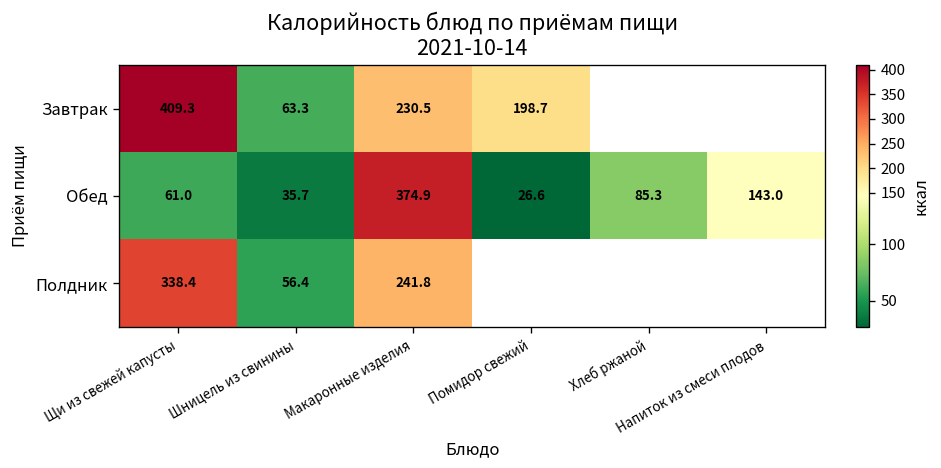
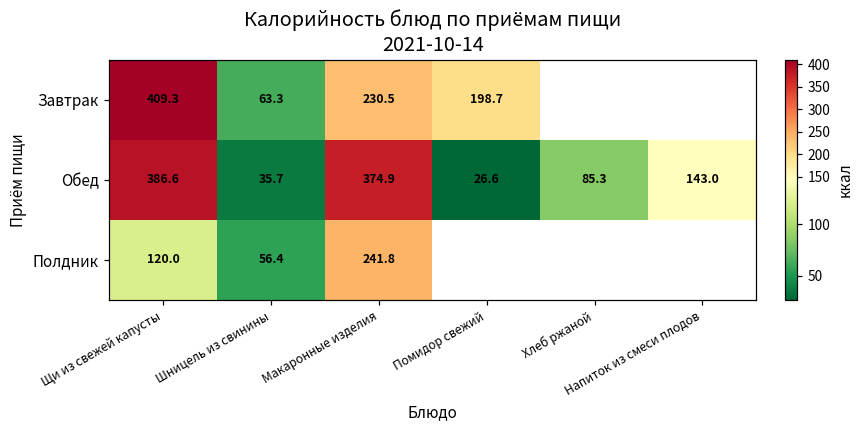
  {
    "Завтрак": {
      "Щи из свежей капусты": 409.3,
      "Шницель из свинины": 63.3,
      "Макаронные изделия": 230.5,
      "Помидор свежий": 198.7
    },
    "Обед": {
-     "Щи из свежей капусты": 61.0,
+     "Щи из свежей капусты": 386.6,
      "Шницель из свинины": 35.7,
      "Макаронные изделия": 374.9,
      "Помидор свежий": 26.6,
      "Хлеб ржаной": 85.3,
      "Напиток из смеси плодов": 143.0
    },
    "Полдник": {
-     "Щи из свежей капусты": 338.4,
+     "Щи из свежей капусты": 120.0,
      "Шницель из свинины": 56.4,
      "Макаронные изделия": 241.8
    }
  }
